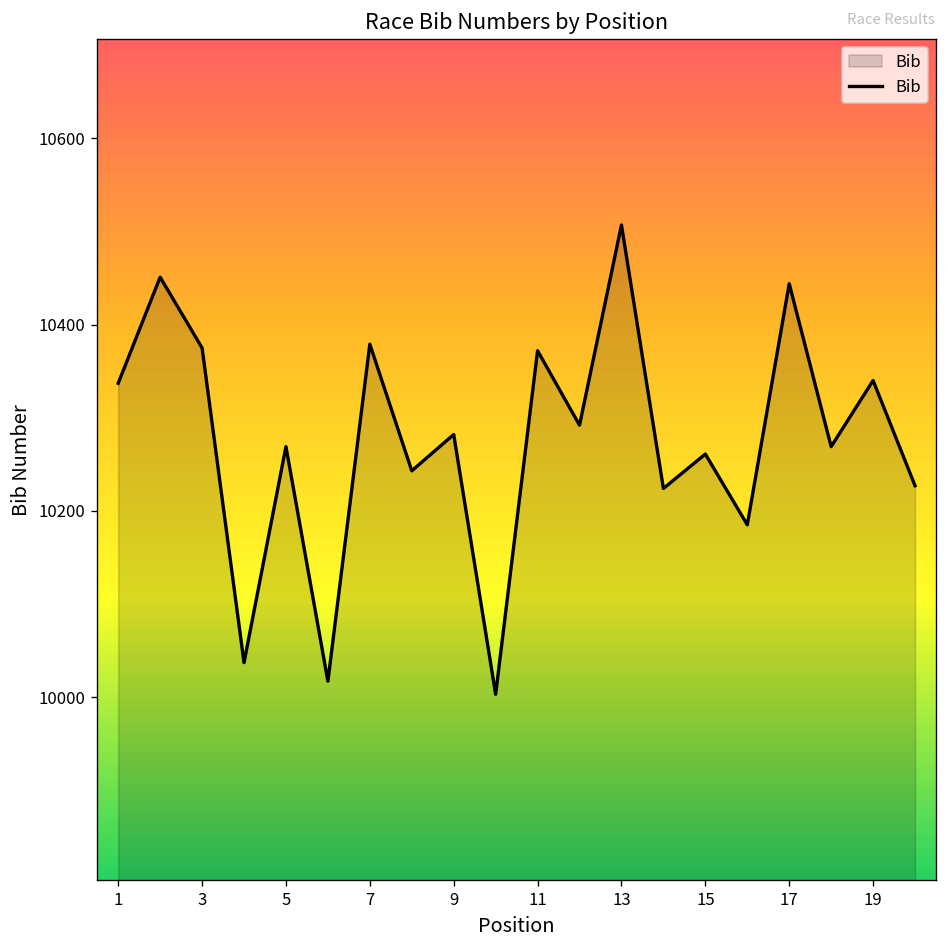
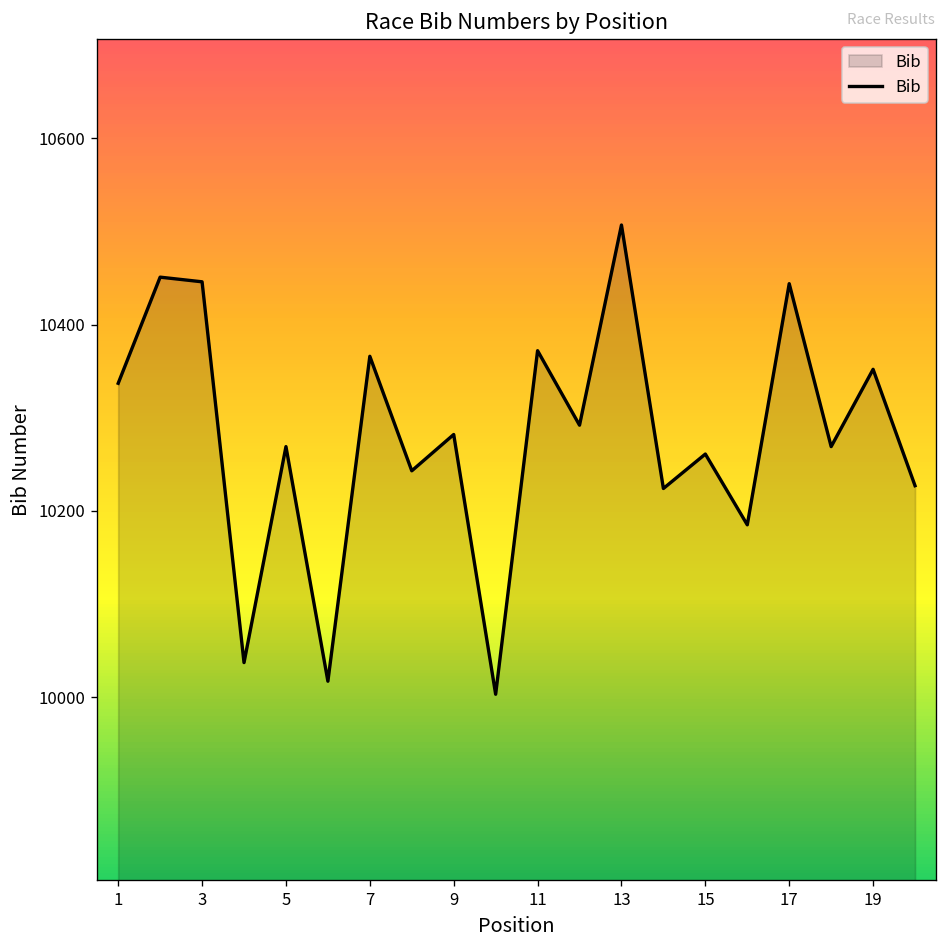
  {
    "1": 10340,
-   "3": 10380,
+   "3": 10450,
    "5": 10270,
-   "7": 10380,
+   "7": 10370,
    "9": 10280,
    "11": 10370,
    "13": 10510,
    "15": 10260,
    "17": 10440,
-   "19": 10340
+   "19": 10350
  }
